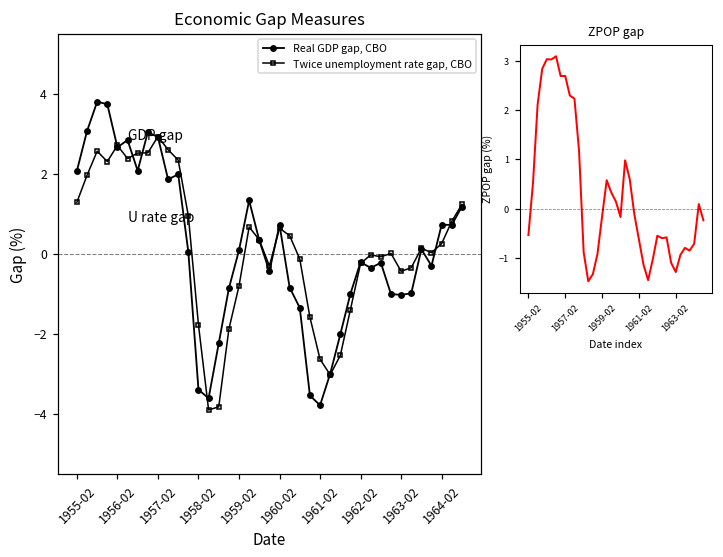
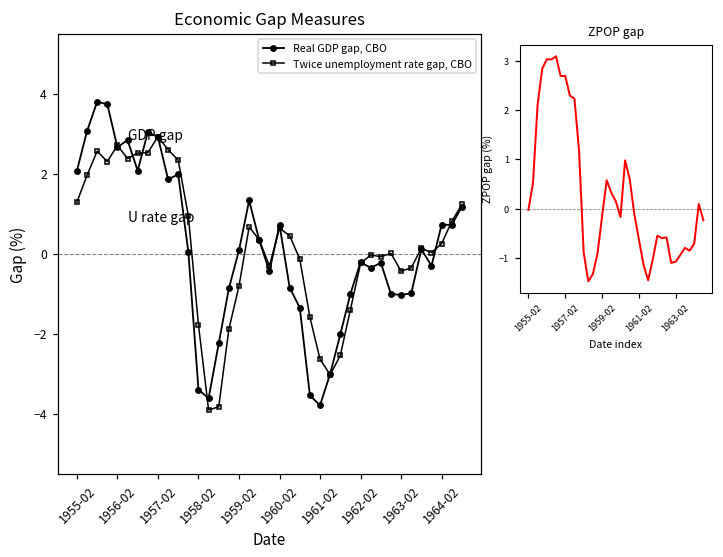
  {
    "ZPOP gap": {
-     "1955-02": -0.5,
+     "1955-02": 0.0,
      "1957-02": 2.7,
      "1959-02": -0.2,
      "1961-02": -0.6,
-     "1963-02": -1.3
+     "1963-02": -1.1
    }
  }
